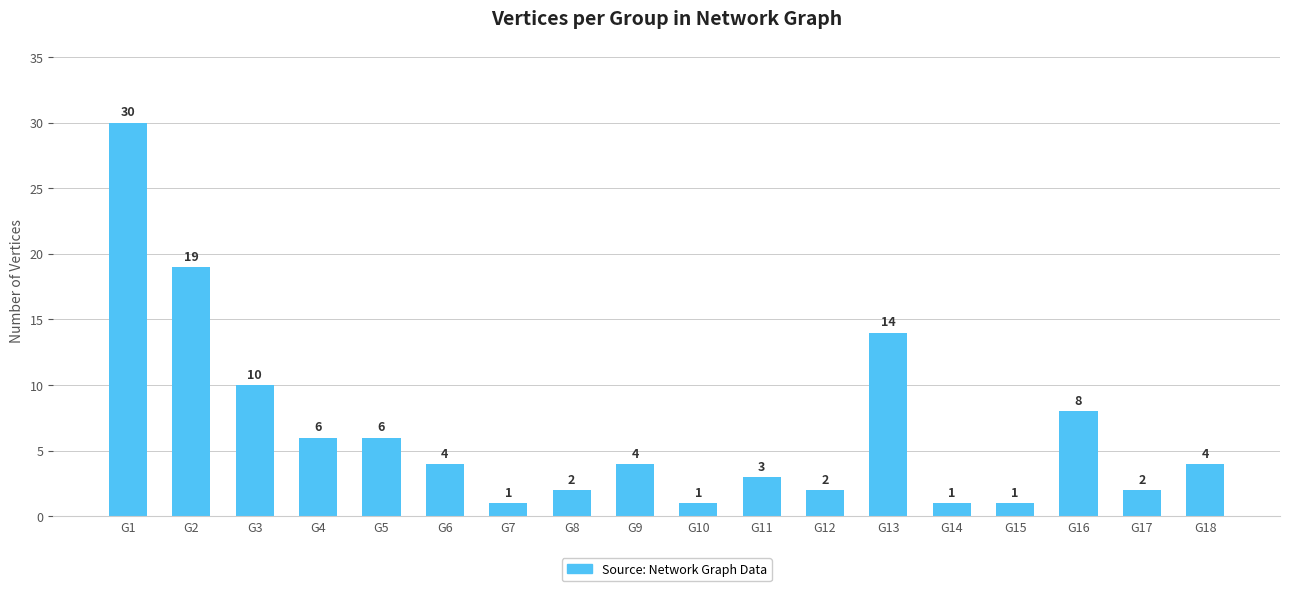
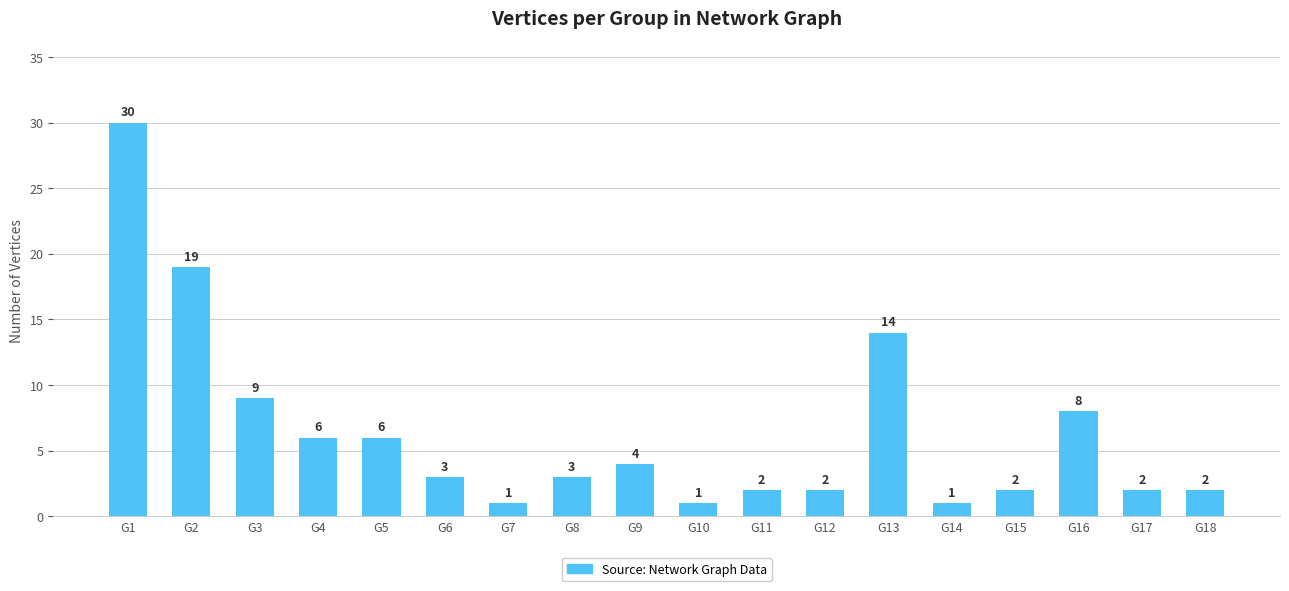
  {
    "G1": 30,
    "G2": 19,
-   "G3": 10,
+   "G3": 9,
    "G4": 6,
    "G5": 6,
-   "G6": 4,
+   "G6": 3,
    "G7": 1,
-   "G8": 2,
+   "G8": 3,
    "G9": 4,
    "G10": 1,
-   "G11": 3,
+   "G11": 2,
    "G12": 2,
    "G13": 14,
    "G14": 1,
-   "G15": 1,
+   "G15": 2,
    "G16": 8,
    "G17": 2,
-   "G18": 4
+   "G18": 2
  }
